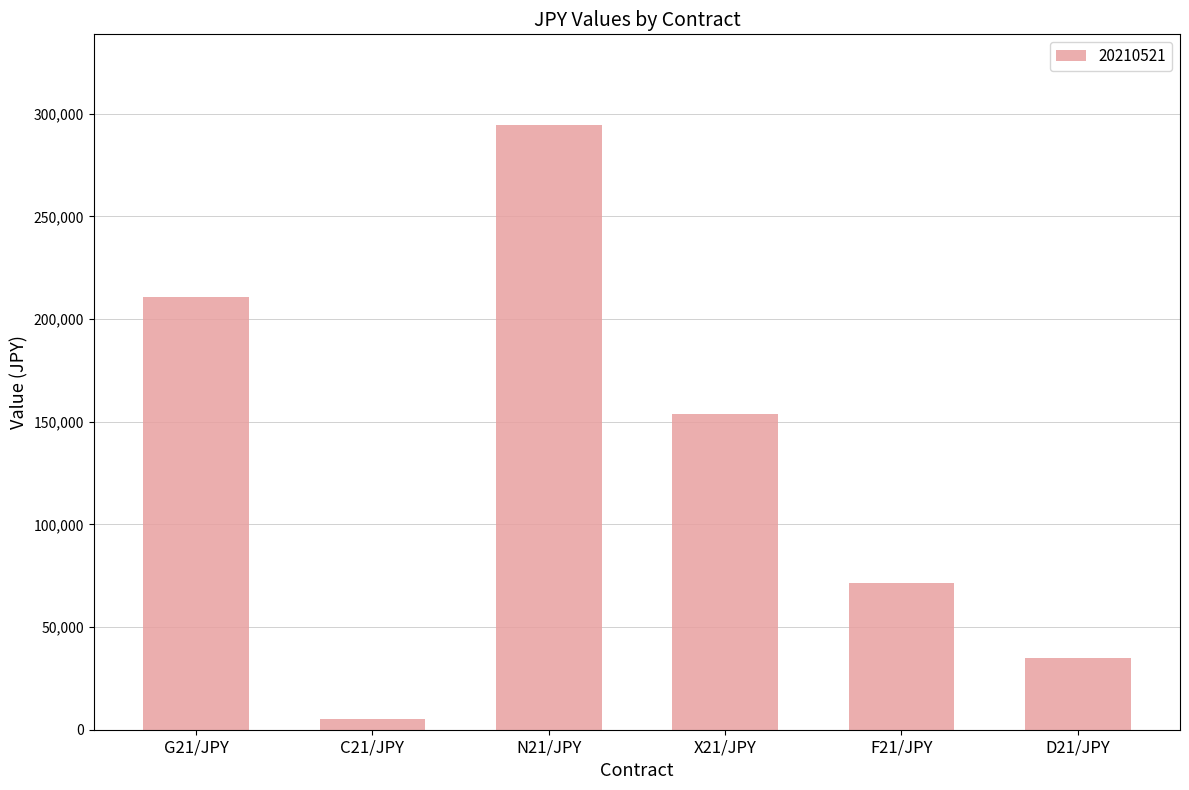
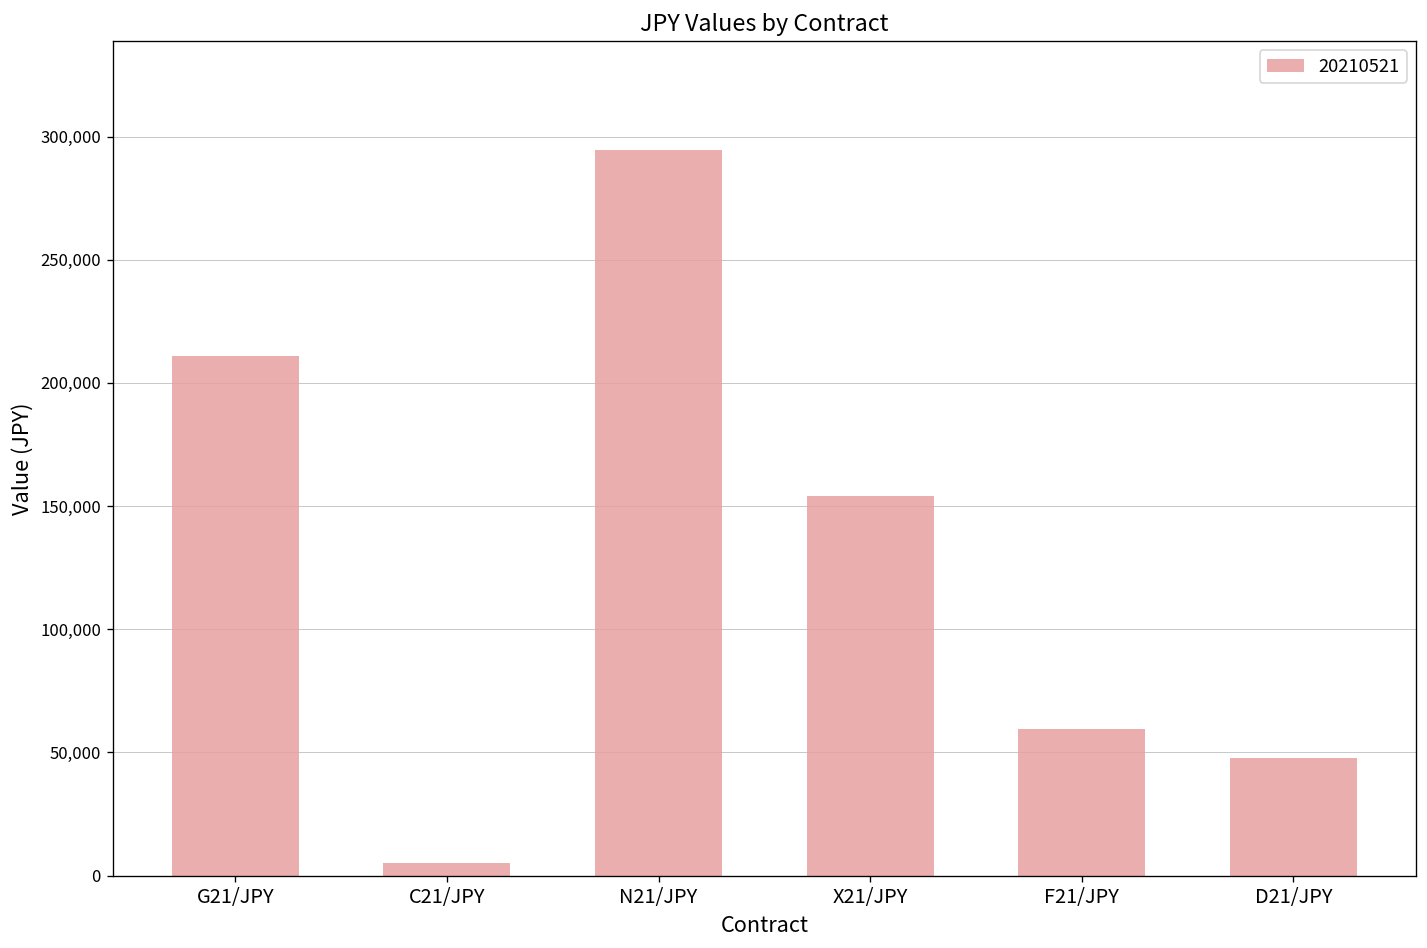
  {
    "G21/JPY": "211,000",
    "C21/JPY": "5,000",
    "N21/JPY": "295,000",
    "X21/JPY": "154,000",
-   "F21/JPY": "71,000",
-   "D21/JPY": "35,000"
+   "F21/JPY": "60,000",
+   "D21/JPY": "48,000"
  }
